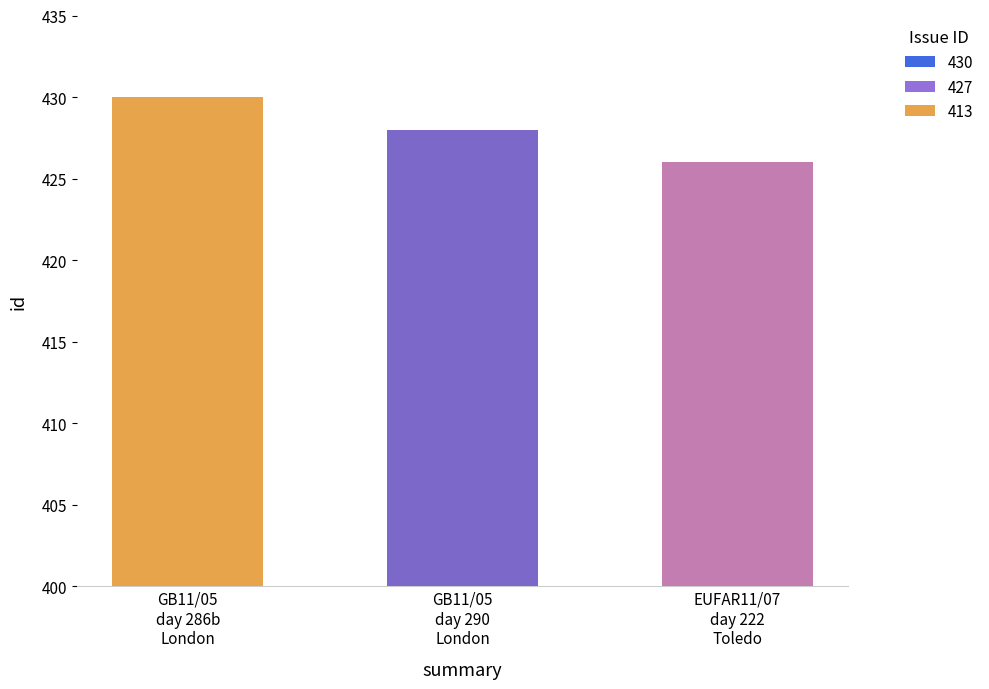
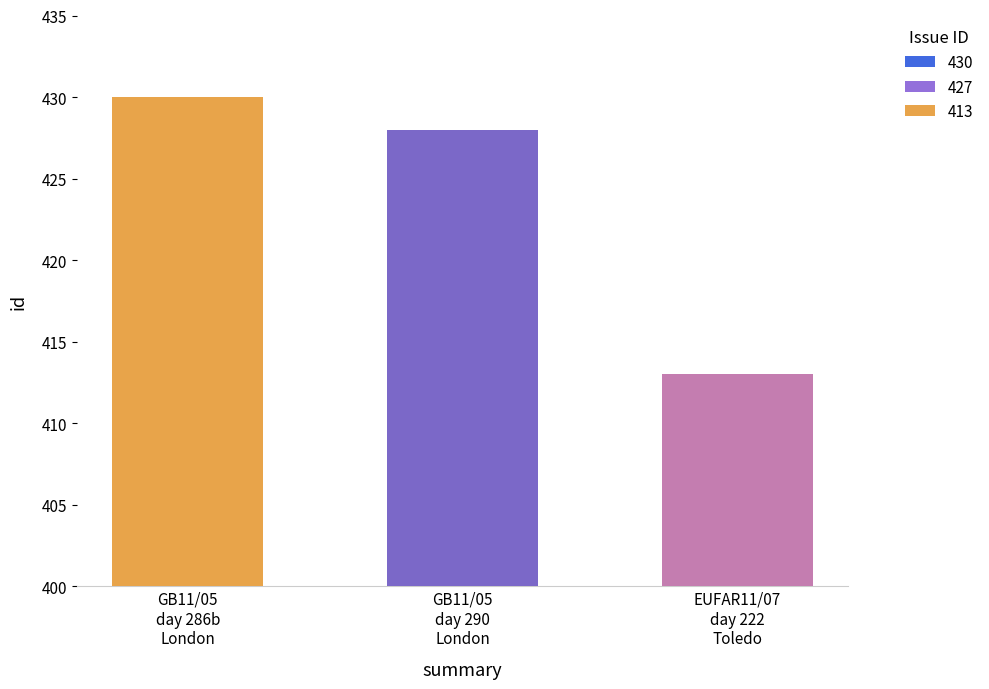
  {
    "GB11/05 day 286b London": 430,
    "GB11/05 day 290 London": 428,
-   "EUFAR11/07 day 222 Toledo": 426
+   "EUFAR11/07 day 222 Toledo": 413
  }
